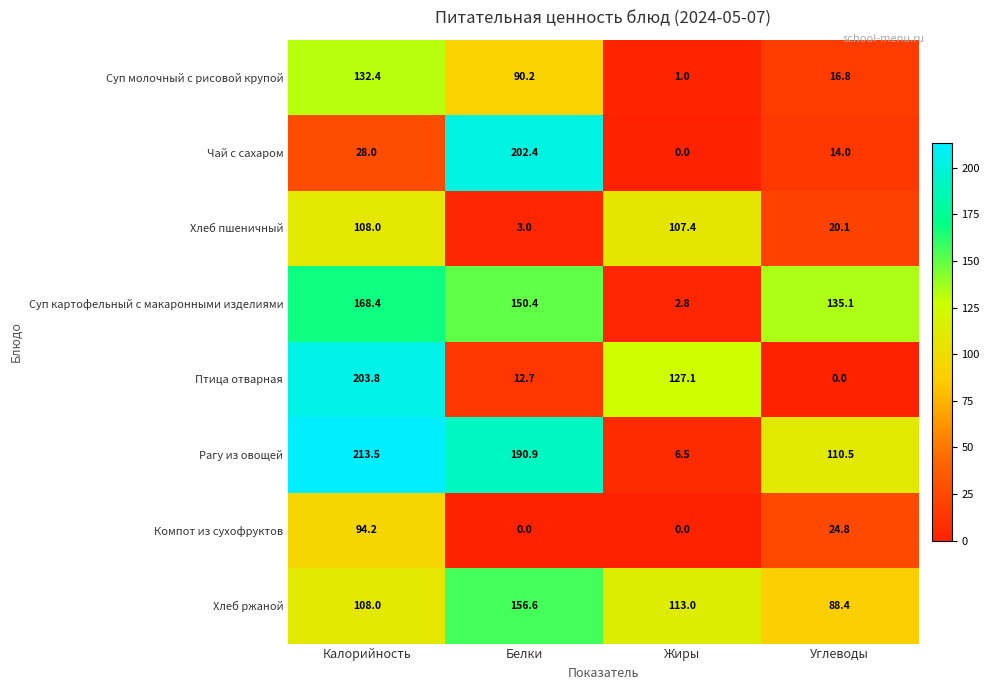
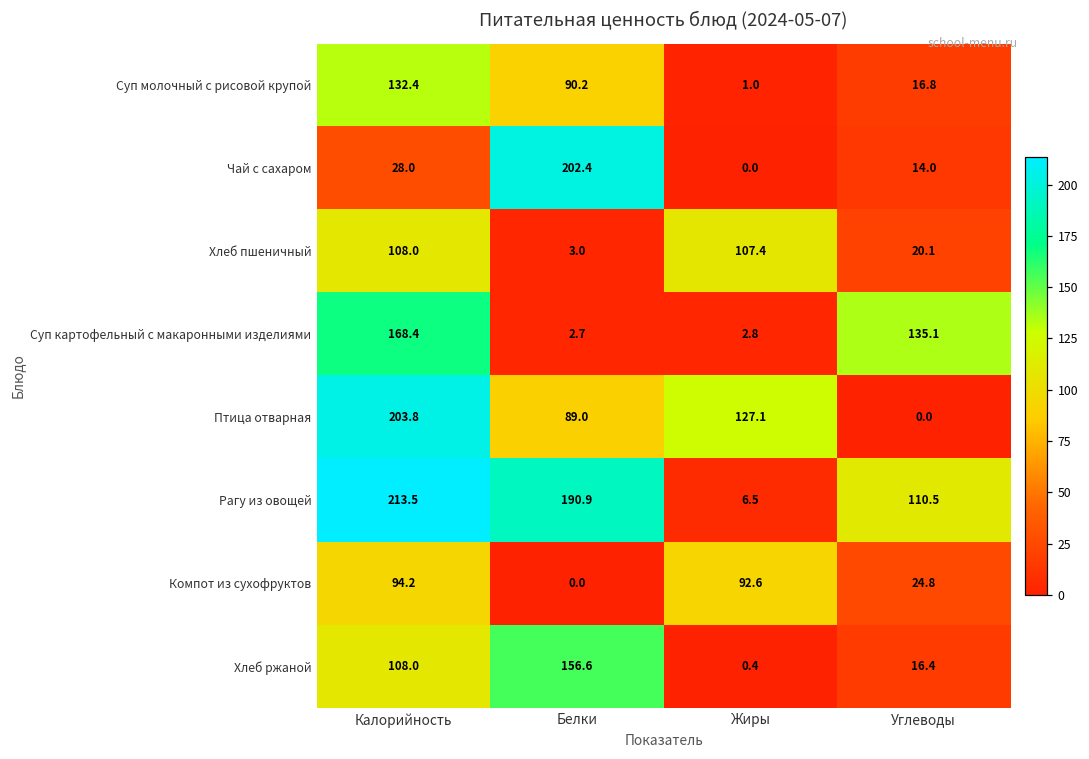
  {
    "Суп молочный с рисовой крупой": {
      "Калорийность": 132.4,
      "Белки": 90.2,
      "Жиры": 1.0,
      "Углеводы": 16.8
    },
    "Чай с сахаром": {
      "Калорийность": 28.0,
      "Белки": 202.4,
      "Жиры": 0.0,
      "Углеводы": 14.0
    },
    "Хлеб пшеничный": {
      "Калорийность": 108.0,
      "Белки": 3.0,
      "Жиры": 107.4,
      "Углеводы": 20.1
    },
    "Суп картофельный с макаронными изделиями": {
      "Калорийность": 168.4,
-     "Белки": 150.4,
+     "Белки": 2.7,
      "Жиры": 2.8,
      "Углеводы": 135.1
    },
    "Птица отварная": {
      "Калорийность": 203.8,
-     "Белки": 12.7,
+     "Белки": 89.0,
      "Жиры": 127.1,
      "Углеводы": 0.0
    },
    "Рагу из овощей": {
      "Калорийность": 213.5,
      "Белки": 190.9,
      "Жиры": 6.5,
      "Углеводы": 110.5
    },
    "Компот из сухофруктов": {
      "Калорийность": 94.2,
      "Белки": 0.0,
-     "Жиры": 0.0,
+     "Жиры": 92.6,
      "Углеводы": 24.8
    },
    "Хлеб ржаной": {
      "Калорийность": 108.0,
      "Белки": 156.6,
-     "Жиры": 113.0,
-     "Углеводы": 88.4
+     "Жиры": 0.4,
+     "Углеводы": 16.4
    }
  }
